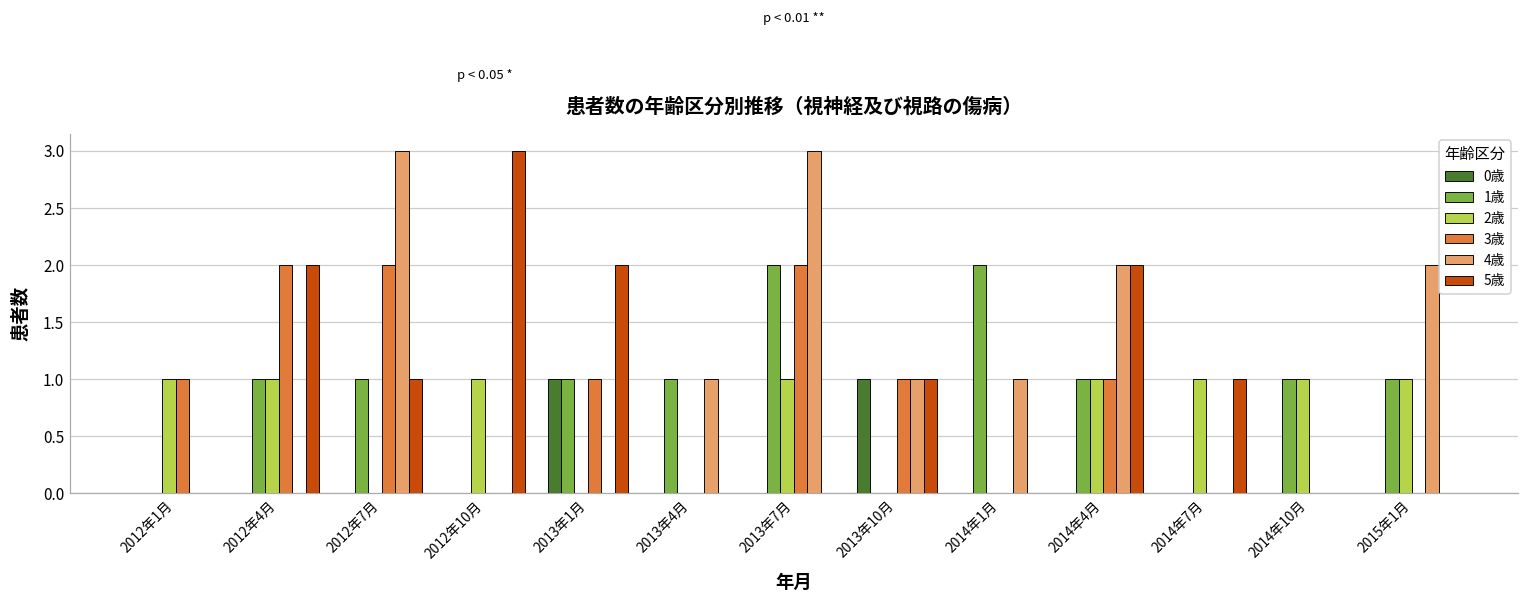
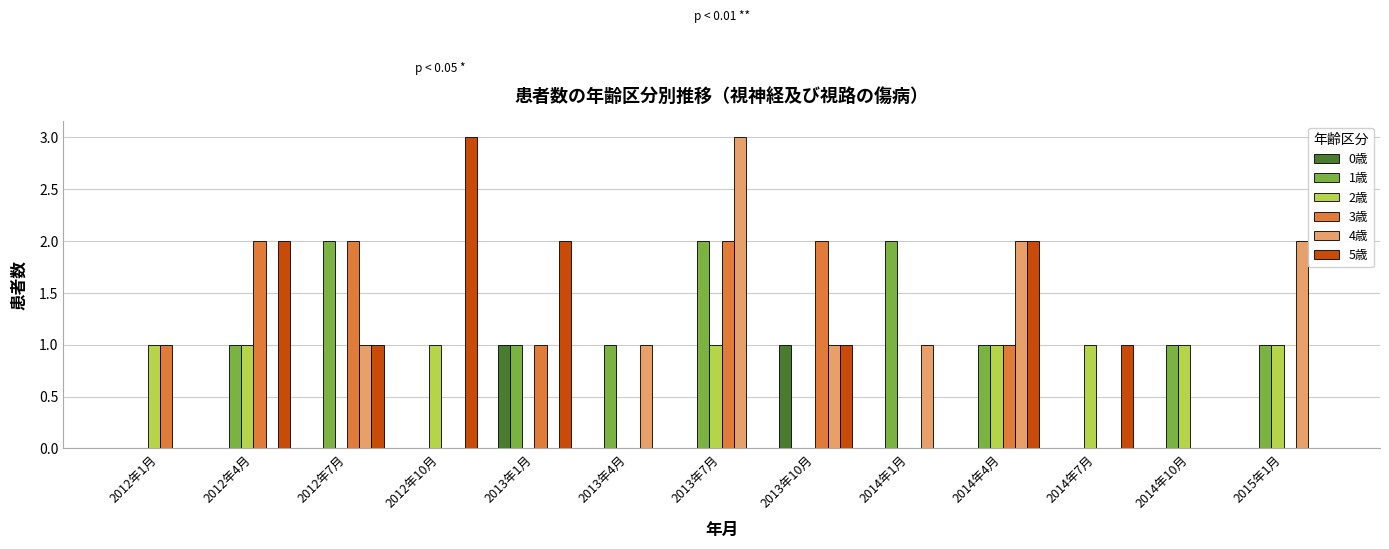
  {
    "0歳": {
      "2012年1月": 0,
      "2012年4月": 0,
      "2012年7月": 0,
      "2012年10月": 0,
      "2013年1月": 1,
      "2013年4月": 0,
      "2013年7月": 0,
      "2013年10月": 1,
      "2014年1月": 0,
      "2014年4月": 0,
      "2014年7月": 0,
      "2014年10月": 0,
      "2015年1月": 0
    },
    "1歳": {
      "2012年1月": 0,
      "2012年4月": 1,
-     "2012年7月": 1,
+     "2012年7月": 2,
      "2012年10月": 0,
      "2013年1月": 1,
      "2013年4月": 1,
      "2013年7月": 2,
      "2013年10月": 0,
      "2014年1月": 2,
      "2014年4月": 1,
      "2014年7月": 0,
      "2014年10月": 1,
      "2015年1月": 1
    },
    "2歳": {
      "2012年1月": 1,
      "2012年4月": 1,
      "2012年7月": 0,
      "2012年10月": 1,
      "2013年1月": 0,
      "2013年4月": 0,
      "2013年7月": 1,
      "2013年10月": 0,
      "2014年1月": 0,
      "2014年4月": 1,
      "2014年7月": 1,
      "2014年10月": 1,
      "2015年1月": 1
    },
    "3歳": {
      "2012年1月": 1,
      "2012年4月": 2,
      "2012年7月": 2,
      "2012年10月": 0,
      "2013年1月": 1,
      "2013年4月": 0,
      "2013年7月": 2,
-     "2013年10月": 1,
+     "2013年10月": 2,
      "2014年1月": 0,
      "2014年4月": 1,
      "2014年7月": 0,
      "2014年10月": 0,
      "2015年1月": 0
    },
    "4歳": {
      "2012年1月": 0,
      "2012年4月": 0,
-     "2012年7月": 3,
+     "2012年7月": 1,
      "2012年10月": 0,
      "2013年1月": 0,
      "2013年4月": 1,
      "2013年7月": 3,
      "2013年10月": 1,
      "2014年1月": 1,
      "2014年4月": 2,
      "2014年7月": 0,
      "2014年10月": 0,
      "2015年1月": 2
    },
    "5歳": {
      "2012年1月": 0,
      "2012年4月": 2,
      "2012年7月": 1,
      "2012年10月": 3,
      "2013年1月": 2,
      "2013年4月": 0,
      "2013年7月": 0,
      "2013年10月": 1,
      "2014年1月": 0,
      "2014年4月": 2,
      "2014年7月": 1,
      "2014年10月": 0,
      "2015年1月": 0
    }
  }
